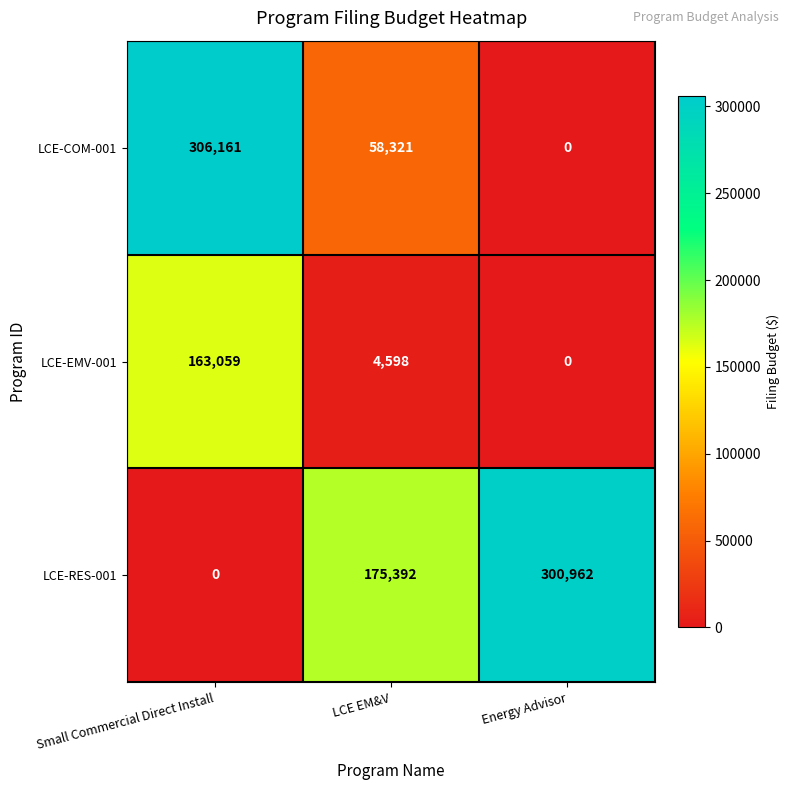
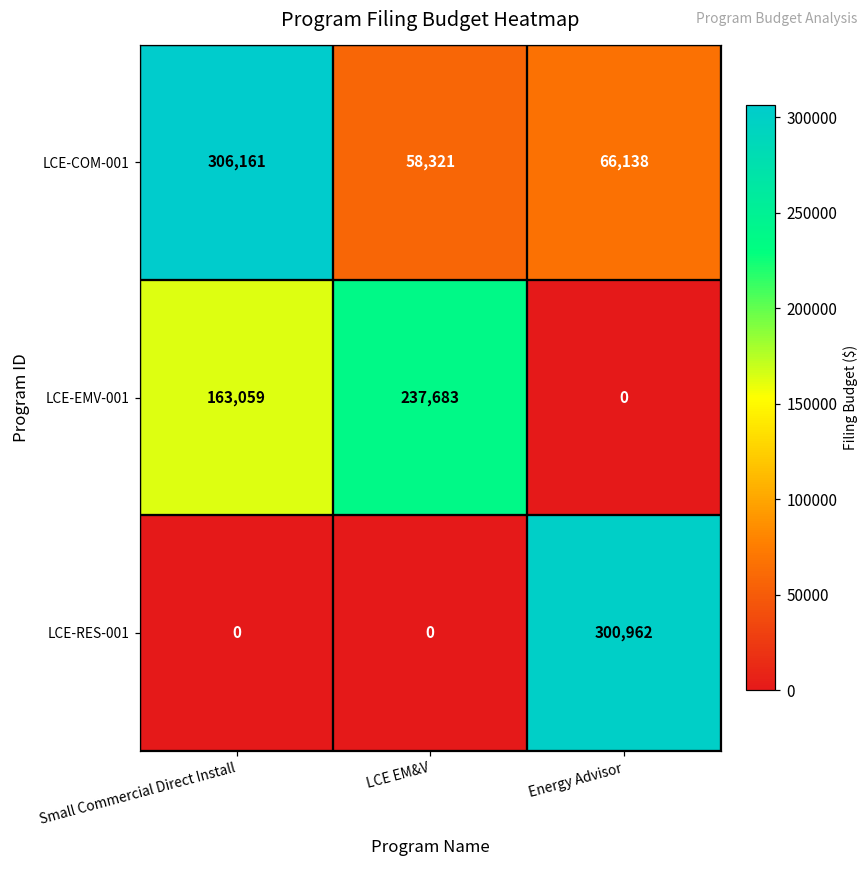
  {
    "LCE-COM-001": {
      "Small Commercial Direct Install": "306,161",
      "LCE EM&V": "58,321",
-     "Energy Advisor": "0"
+     "Energy Advisor": "66,138"
    },
    "LCE-EMV-001": {
      "Small Commercial Direct Install": "163,059",
-     "LCE EM&V": "4,598",
+     "LCE EM&V": "237,683",
      "Energy Advisor": "0"
    },
    "LCE-RES-001": {
      "Small Commercial Direct Install": "0",
-     "LCE EM&V": "175,392",
+     "LCE EM&V": "0",
      "Energy Advisor": "300,962"
    }
  }
